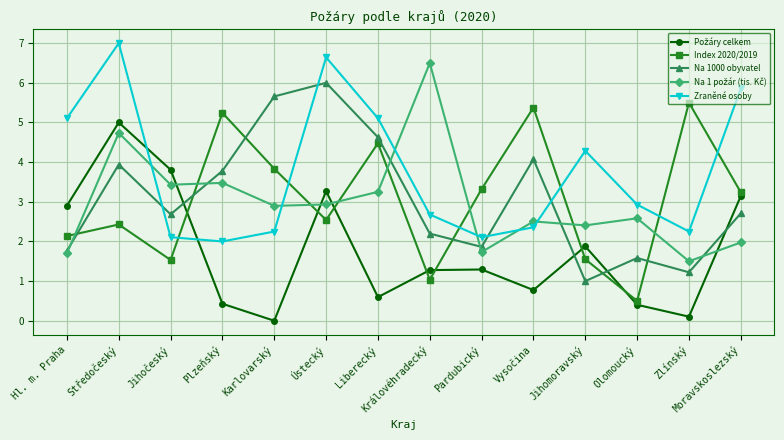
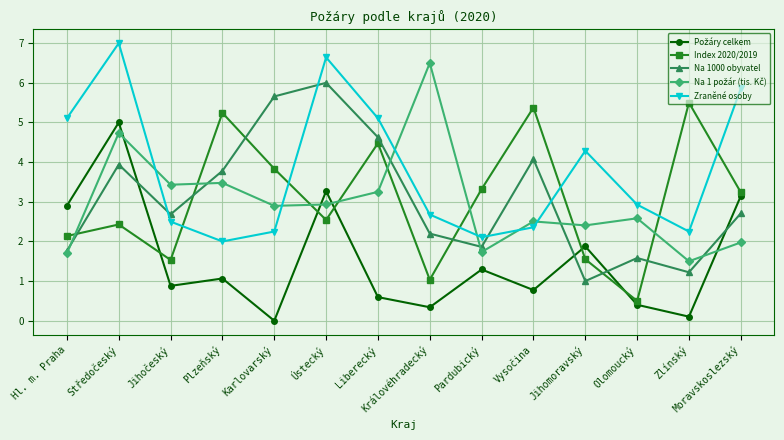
  {
    "Požáry celkem": {
      "Hl. m. Praha": 2.9,
      "Středočeský": 5.0,
-     "Jihočeský": 3.8,
-     "Plzeňský": 0.4,
+     "Jihočeský": 0.9,
+     "Plzeňský": 1.1,
      "Karlovarský": 0.0,
      "Ústecký": 3.3,
      "Liberecký": 0.6,
-     "Královéhradecký": 1.3,
+     "Královéhradecký": 0.3,
      "Pardubický": 1.3,
      "Vysočina": 0.8,
      "Jihomoravský": 1.9,
      "Olomoucký": 0.4,
      "Zlínský": 0.1,
      "Moravskoslezský": 3.1
    },
    "Zraněné osoby": {
      "Hl. m. Praha": 5.1,
      "Středočeský": 7.0,
-     "Jihočeský": 2.1,
+     "Jihočeský": 2.5,
      "Plzeňský": 2.0,
      "Karlovarský": 2.2,
      "Ústecký": 6.6,
      "Liberecký": 5.1,
      "Královéhradecký": 2.7,
      "Pardubický": 2.1,
      "Vysočina": 2.4,
      "Jihomoravský": 4.3,
      "Olomoucký": 2.9,
      "Zlínský": 2.2
    }
  }
